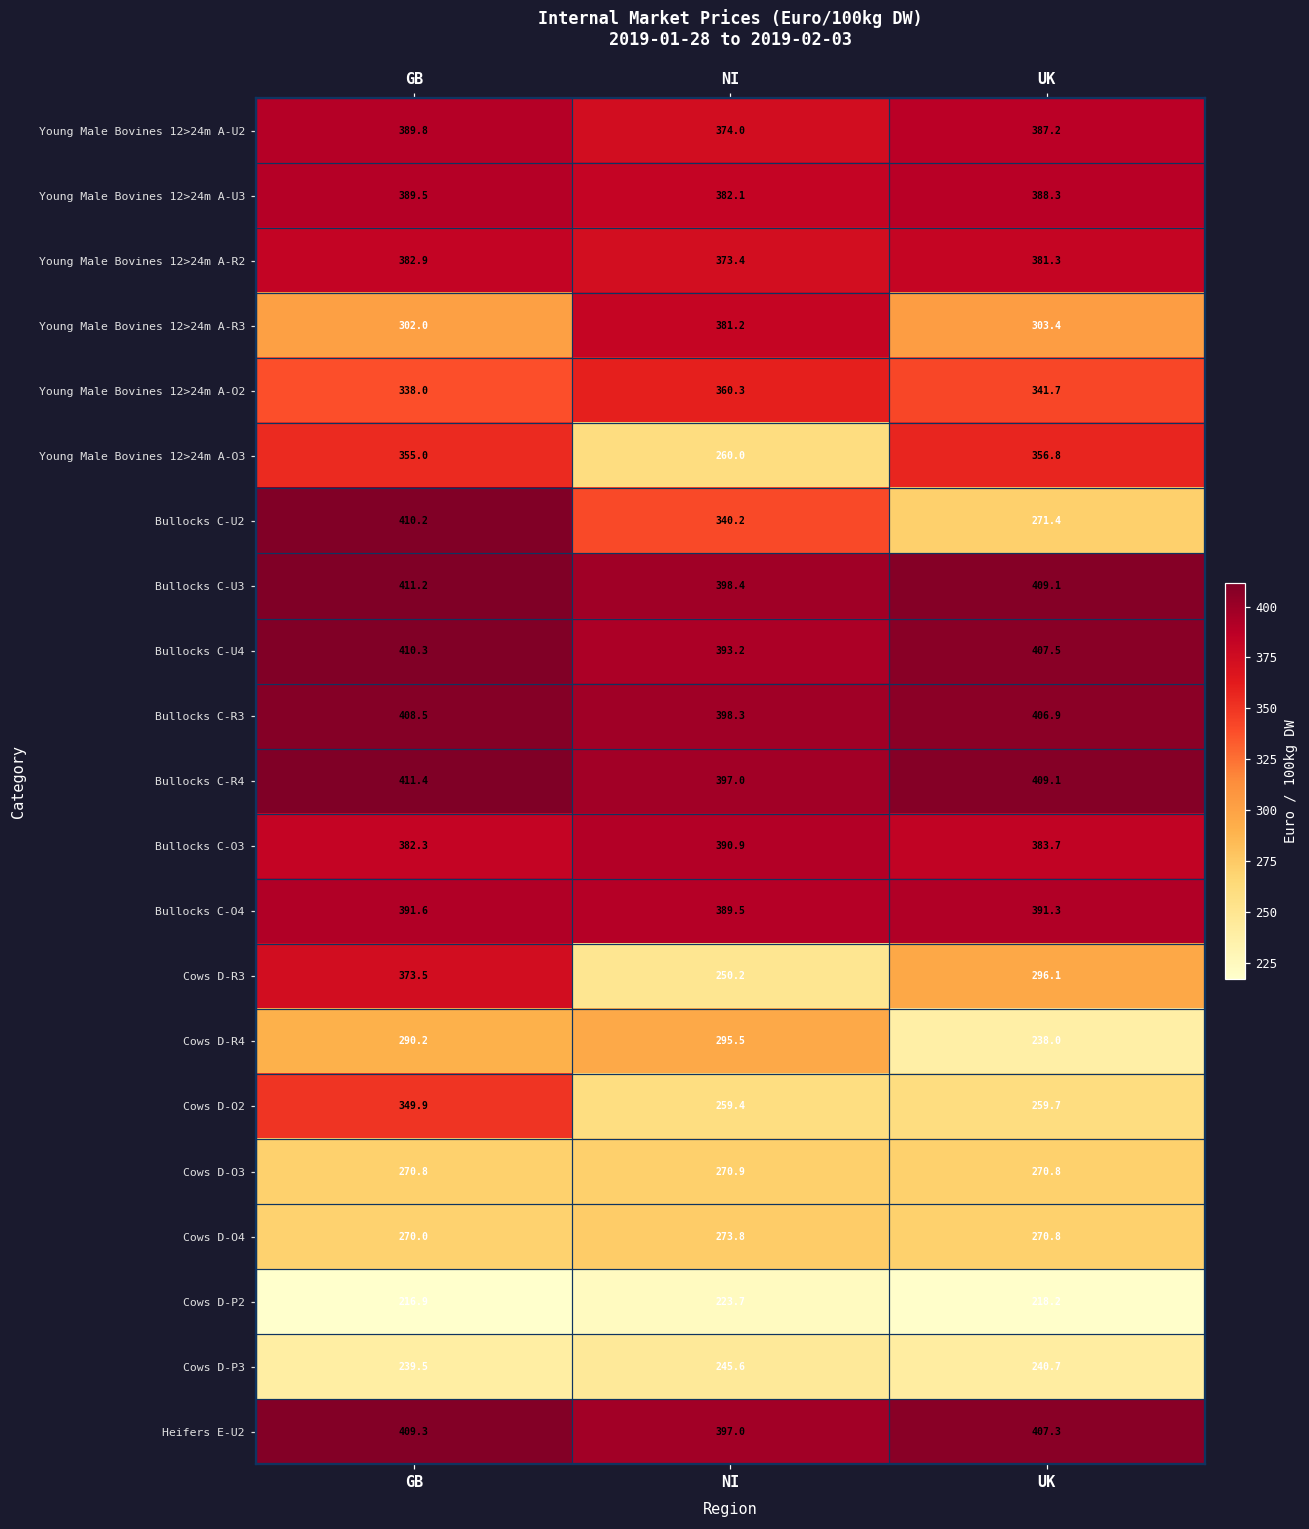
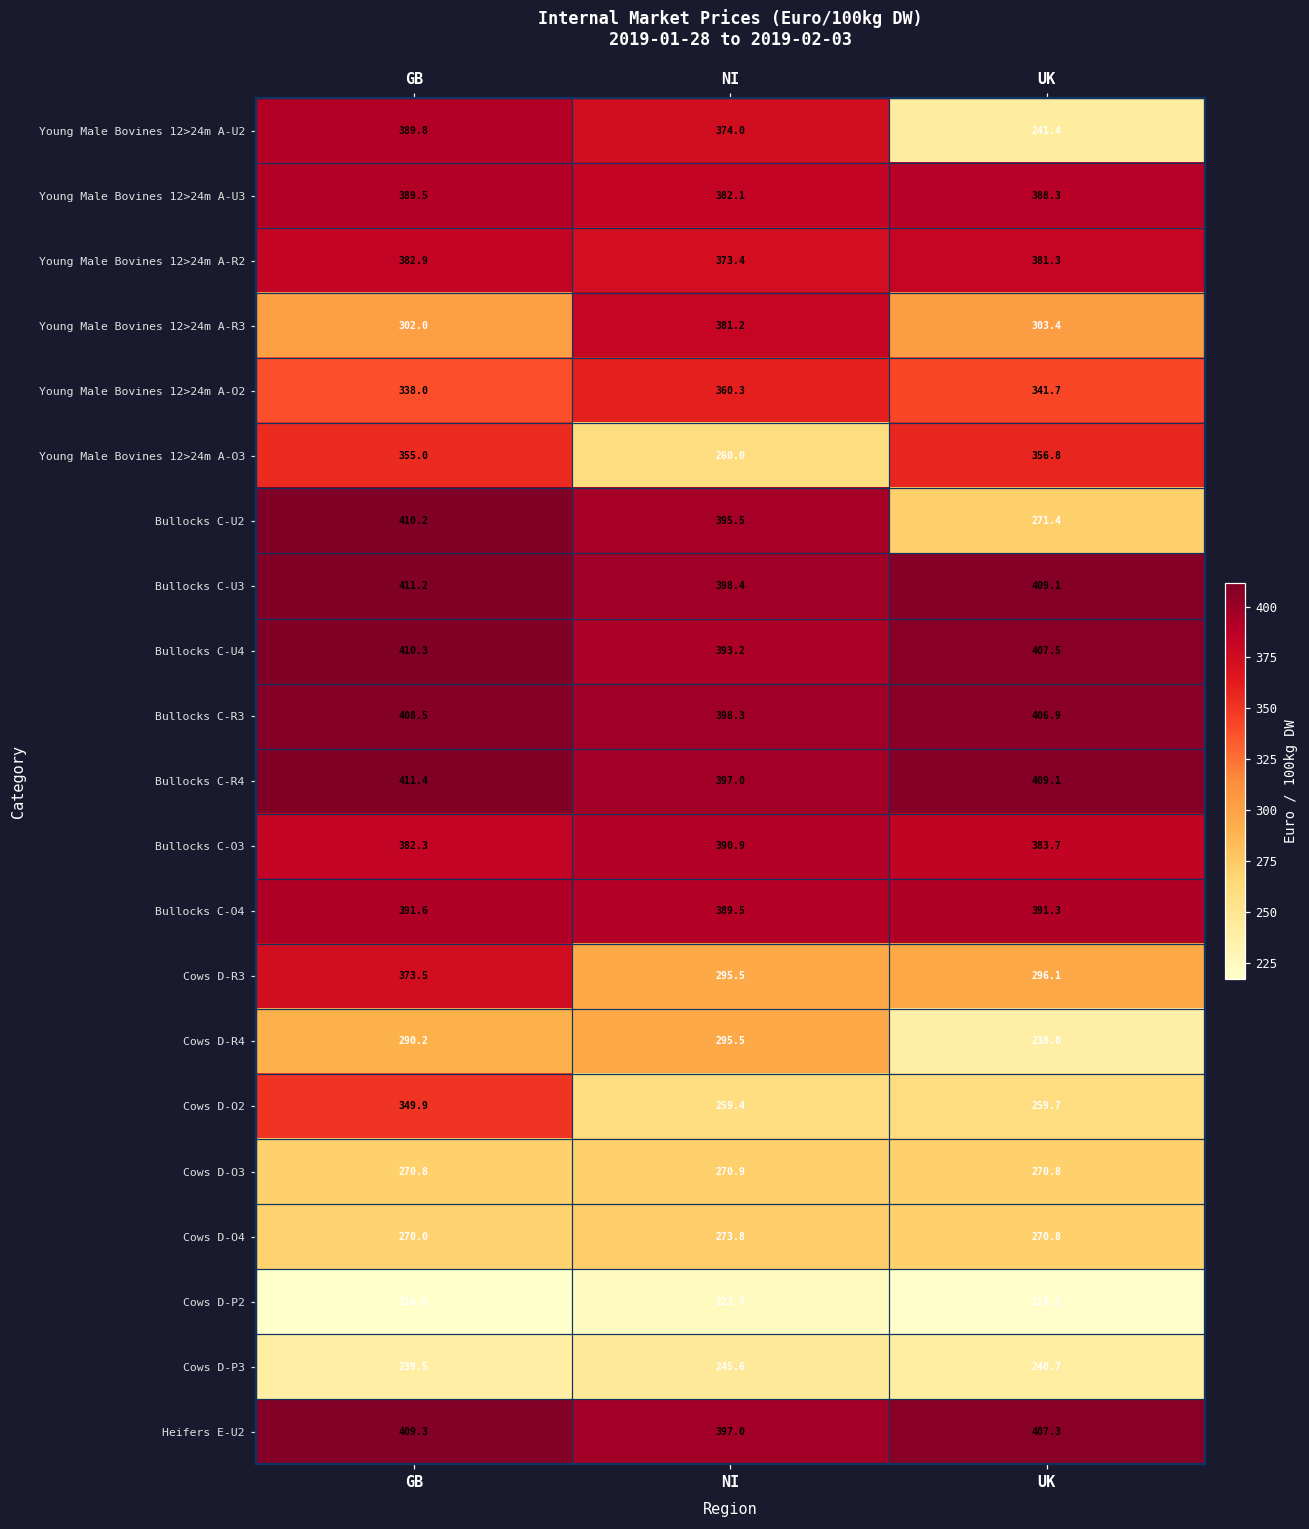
  {
    "Young Male Bovines 12>24m A-U2": {
      "GB": 389.8,
      "NI": 374.0,
-     "UK": 387.2
+     "UK": 241.4
    },
    "Young Male Bovines 12>24m A-U3": {
      "GB": 389.5,
      "NI": 382.1,
      "UK": 388.3
    },
    "Young Male Bovines 12>24m A-R2": {
      "GB": 382.9,
      "NI": 373.4,
      "UK": 381.3
    },
    "Young Male Bovines 12>24m A-R3": {
      "GB": 302.0,
      "NI": 381.2,
      "UK": 303.4
    },
    "Young Male Bovines 12>24m A-O2": {
      "GB": 338.0,
      "NI": 360.3,
      "UK": 341.7
    },
    "Young Male Bovines 12>24m A-O3": {
      "GB": 355.0,
      "NI": 260.0,
      "UK": 356.8
    },
    "Bullocks C-U2": {
      "GB": 410.2,
-     "NI": 340.2,
+     "NI": 395.5,
      "UK": 271.4
    },
    "Bullocks C-U3": {
      "GB": 411.2,
      "NI": 398.4,
      "UK": 409.1
    },
    "Bullocks C-U4": {
      "GB": 410.3,
      "NI": 393.2,
      "UK": 407.5
    },
    "Bullocks C-R3": {
      "GB": 408.5,
      "NI": 398.3,
      "UK": 406.9
    },
    "Bullocks C-R4": {
      "GB": 411.4,
      "NI": 397.0,
      "UK": 409.1
    },
    "Bullocks C-O3": {
      "GB": 382.3,
      "NI": 390.9,
      "UK": 383.7
    },
    "Bullocks C-O4": {
      "GB": 391.6,
      "NI": 389.5,
      "UK": 391.3
    },
    "Cows D-R3": {
      "GB": 373.5,
-     "NI": 250.2,
+     "NI": 295.5,
      "UK": 296.1
    },
    "Cows D-R4": {
      "GB": 290.2,
      "NI": 295.5,
      "UK": 238.0
    },
    "Cows D-O2": {
      "GB": 349.9,
      "NI": 259.4,
      "UK": 259.7
    },
    "Cows D-O3": {
      "GB": 270.8,
      "NI": 270.9,
      "UK": 270.8
    },
    "Cows D-O4": {
      "GB": 270.0,
      "NI": 273.8,
      "UK": 270.8
    },
    "Cows D-P2": {
      "GB": 216.9,
      "NI": 223.7,
      "UK": 218.2
    },
    "Cows D-P3": {
      "GB": 239.5,
      "NI": 245.6,
      "UK": 240.7
    },
    "Heifers E-U2": {
      "GB": 409.3,
      "NI": 397.0,
      "UK": 407.3
    }
  }
